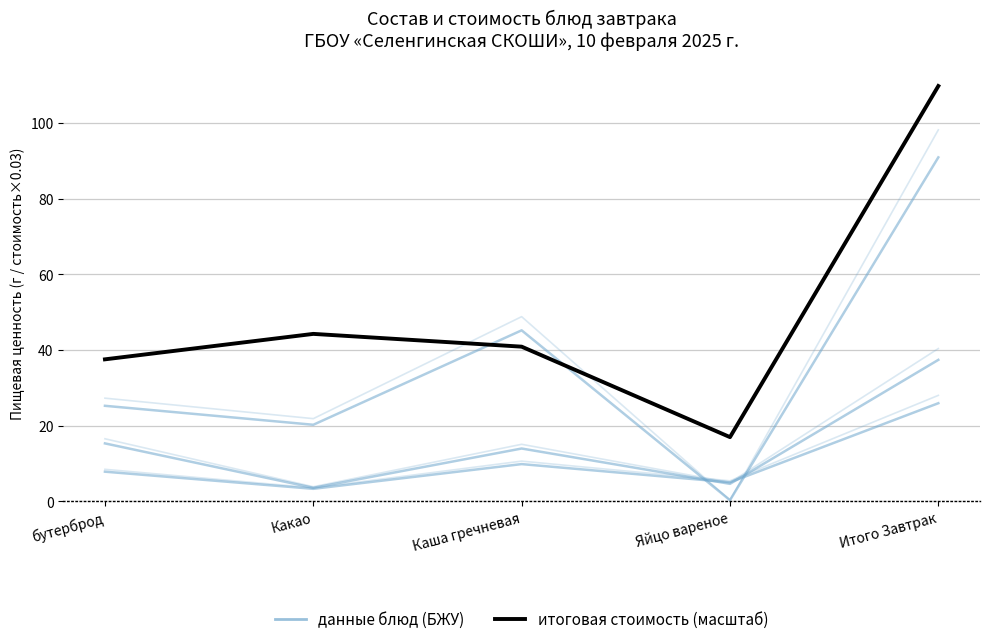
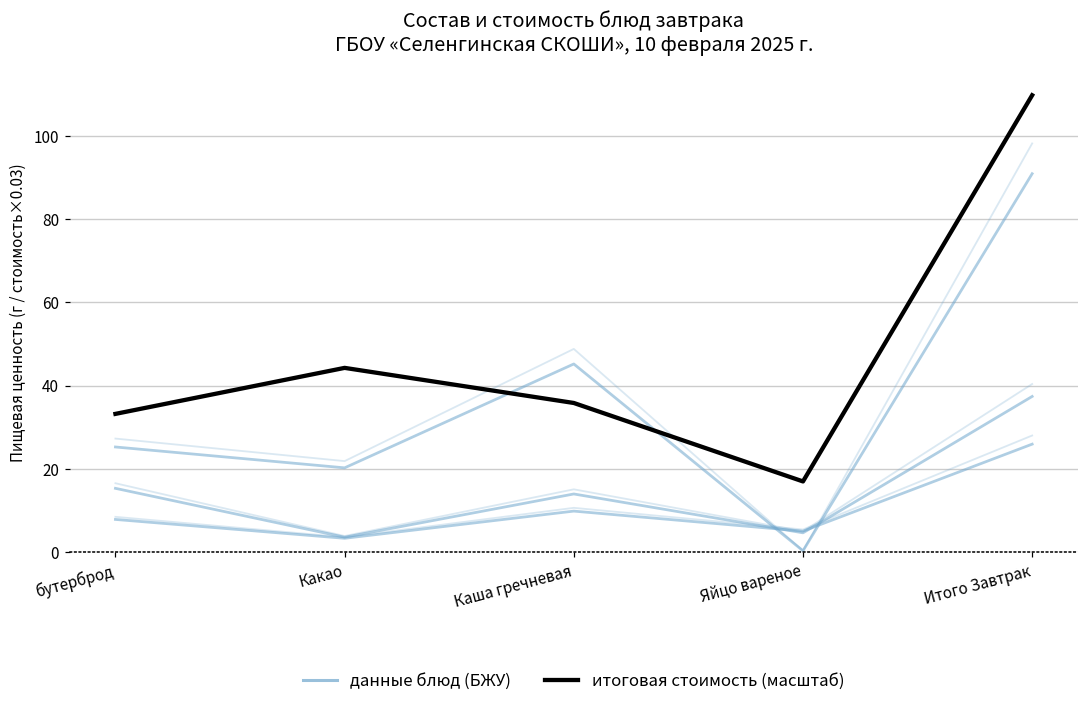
  {
    "итоговая стоимость (масштаб)": {
-     "бутерброд": 38,
+     "бутерброд": 33,
      "Какао": 44,
-     "Каша гречневая": 41,
+     "Каша гречневая": 36,
      "Яйцо вареное": 17,
      "Итого Завтрак": 110
    }
  }
